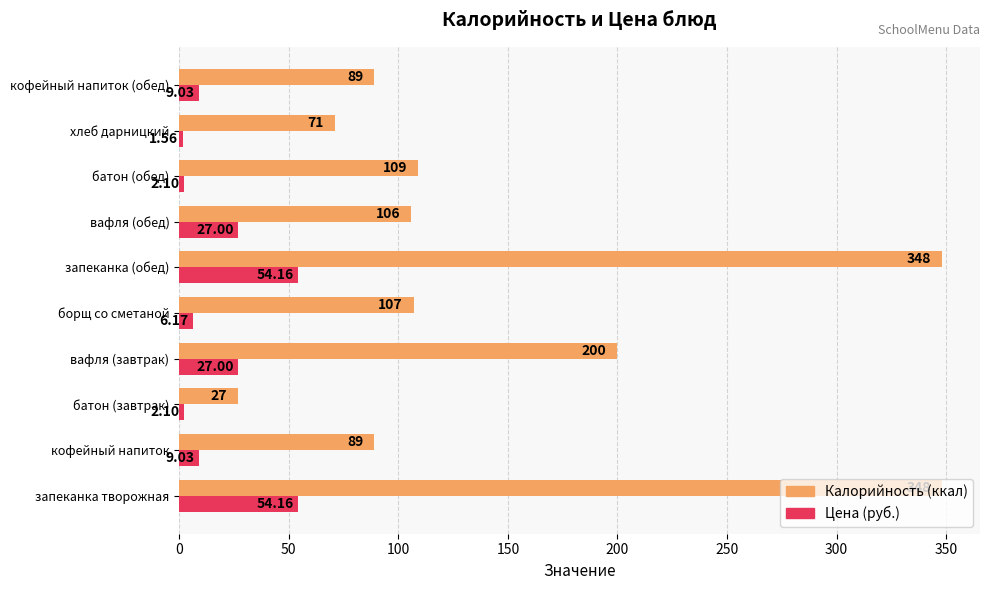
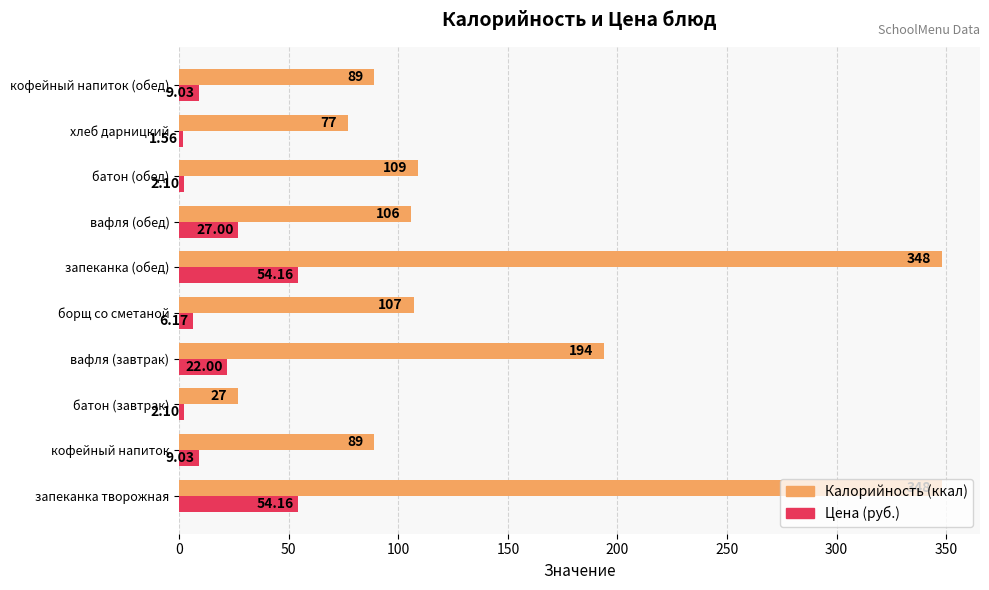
  {
    "Калорийность (ккал)": {
      "кофейный напиток (обед)": 89,
-     "хлеб дарницкий": 71,
+     "хлеб дарницкий": 77,
      "батон (обед)": 109,
      "вафля (обед)": 106,
      "запеканка (обед)": 348,
      "борщ со сметаной": 107,
-     "вафля (завтрак)": 200,
+     "вафля (завтрак)": 194,
      "батон (завтрак)": 27,
      "кофейный напиток": 89
    },
    "Цена (руб.)": {
      "кофейный напиток (обед)": 9.03,
      "хлеб дарницкий": 1.56,
      "батон (обед)": 2.10,
      "вафля (обед)": 27.00,
      "запеканка (обед)": 54.16,
      "борщ со сметаной": 6.17,
-     "вафля (завтрак)": 27.00,
+     "вафля (завтрак)": 22.00,
      "батон (завтрак)": 2.10,
      "кофейный напиток": 9.03,
      "запеканка творожная": 54.16
    }
  }
